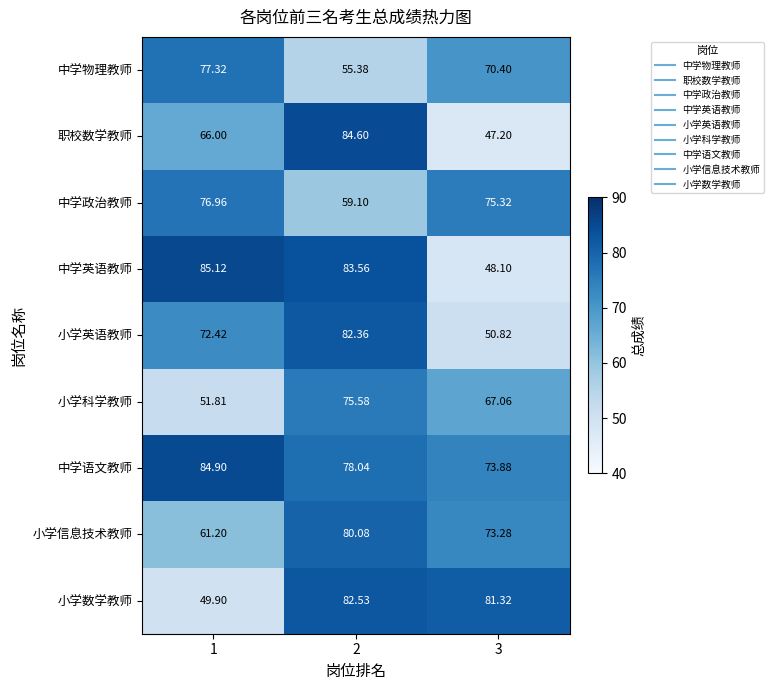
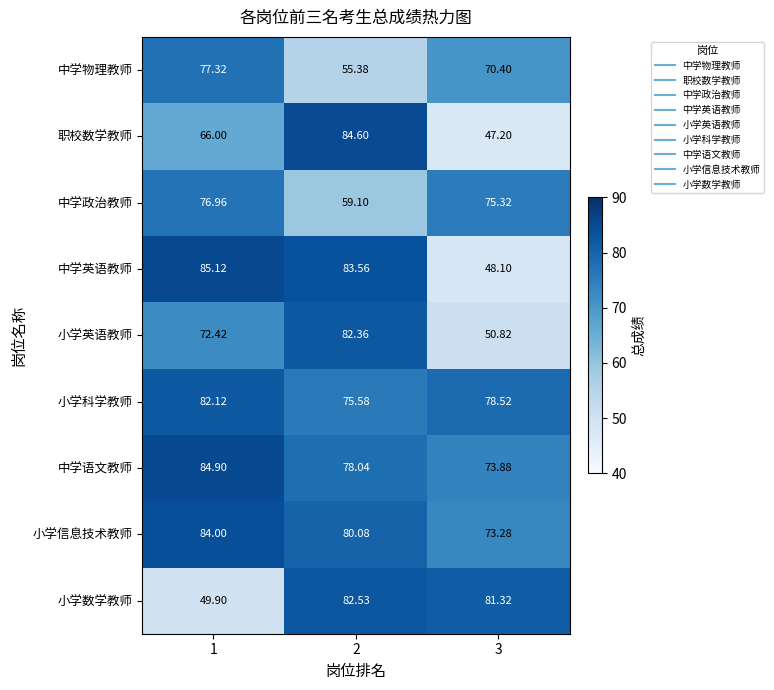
  {
    "中学物理教师": {
      "1": 77.32,
      "2": 55.38,
      "3": 70.40
    },
    "职校数学教师": {
      "1": 66.00,
      "2": 84.60,
      "3": 47.20
    },
    "中学政治教师": {
      "1": 76.96,
      "2": 59.10,
      "3": 75.32
    },
    "中学英语教师": {
      "1": 85.12,
      "2": 83.56,
      "3": 48.10
    },
    "小学英语教师": {
      "1": 72.42,
      "2": 82.36,
      "3": 50.82
    },
    "小学科学教师": {
-     "1": 51.81,
+     "1": 82.12,
      "2": 75.58,
-     "3": 67.06
+     "3": 78.52
    },
    "中学语文教师": {
      "1": 84.90,
      "2": 78.04,
      "3": 73.88
    },
    "小学信息技术教师": {
-     "1": 61.20,
+     "1": 84.00,
      "2": 80.08,
      "3": 73.28
    },
    "小学数学教师": {
      "1": 49.90,
      "2": 82.53,
      "3": 81.32
    }
  }
